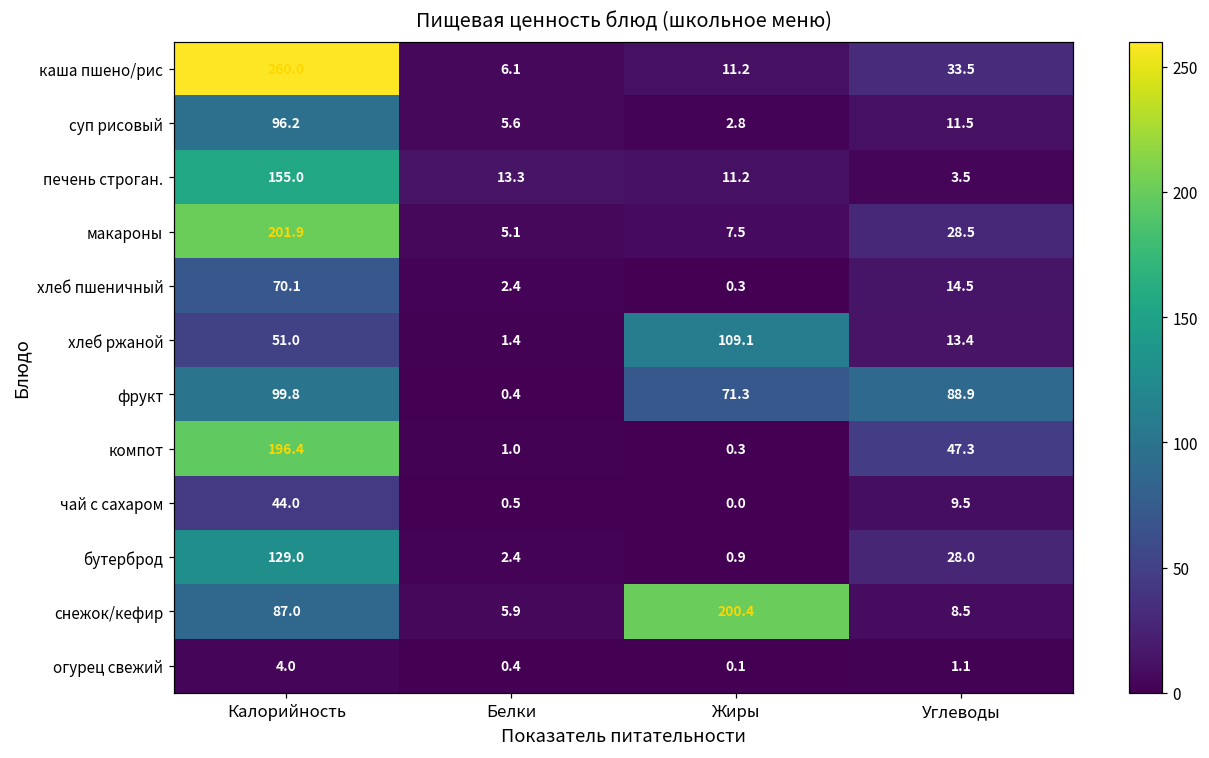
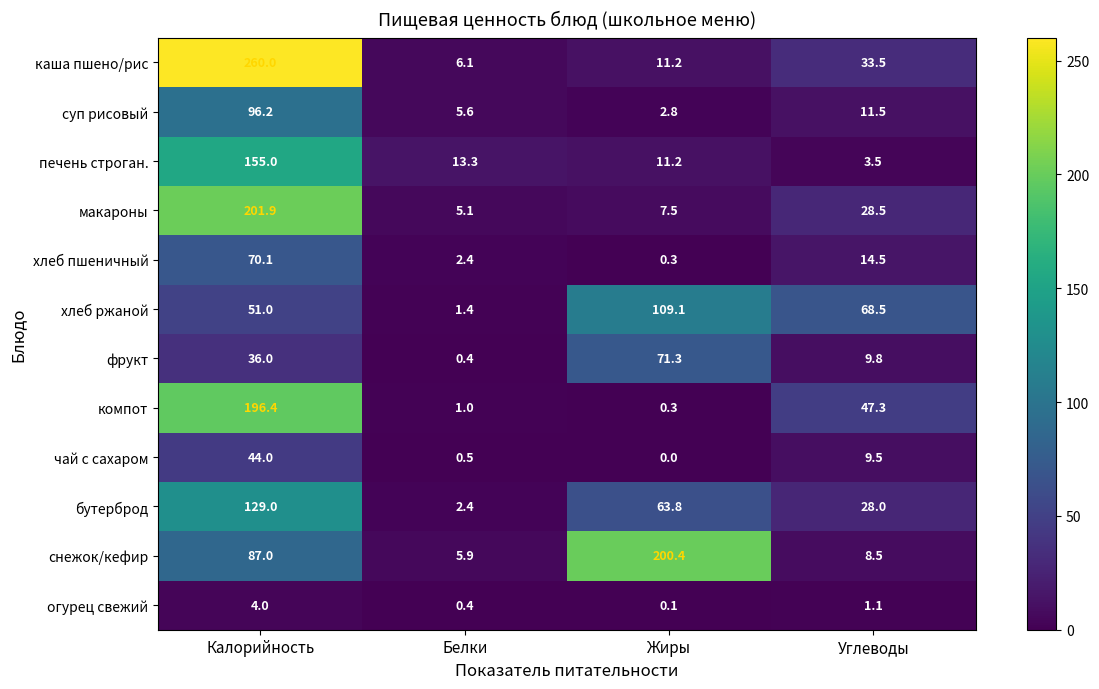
  {
    "каша пшено/рис": {
      "Белки": 6.1,
      "Жиры": 11.2,
      "Углеводы": 33.5
    },
    "суп рисовый": {
      "Калорийность": 96.2,
      "Белки": 5.6,
      "Жиры": 2.8,
      "Углеводы": 11.5
    },
    "печень строган.": {
      "Калорийность": 155.0,
      "Белки": 13.3,
      "Жиры": 11.2,
      "Углеводы": 3.5
    },
    "макароны": {
      "Калорийность": 201.9,
      "Белки": 5.1,
      "Жиры": 7.5,
      "Углеводы": 28.5
    },
    "хлеб пшеничный": {
      "Калорийность": 70.1,
      "Белки": 2.4,
      "Жиры": 0.3,
      "Углеводы": 14.5
    },
    "хлеб ржаной": {
      "Калорийность": 51.0,
      "Белки": 1.4,
      "Жиры": 109.1,
-     "Углеводы": 13.4
+     "Углеводы": 68.5
    },
    "фрукт": {
-     "Калорийность": 99.8,
+     "Калорийность": 36.0,
      "Белки": 0.4,
      "Жиры": 71.3,
-     "Углеводы": 88.9
+     "Углеводы": 9.8
    },
    "компот": {
      "Калорийность": 196.4,
      "Белки": 1.0,
      "Жиры": 0.3,
      "Углеводы": 47.3
    },
    "чай с сахаром": {
      "Калорийность": 44.0,
      "Белки": 0.5,
      "Жиры": 0.0,
      "Углеводы": 9.5
    },
    "бутерброд": {
      "Калорийность": 129.0,
      "Белки": 2.4,
-     "Жиры": 0.9,
+     "Жиры": 63.8,
      "Углеводы": 28.0
    },
    "снежок/кефир": {
      "Калорийность": 87.0,
      "Белки": 5.9,
      "Жиры": 200.4,
      "Углеводы": 8.5
    },
    "огурец свежий": {
      "Калорийность": 4.0,
      "Белки": 0.4,
      "Жиры": 0.1,
      "Углеводы": 1.1
    }
  }
